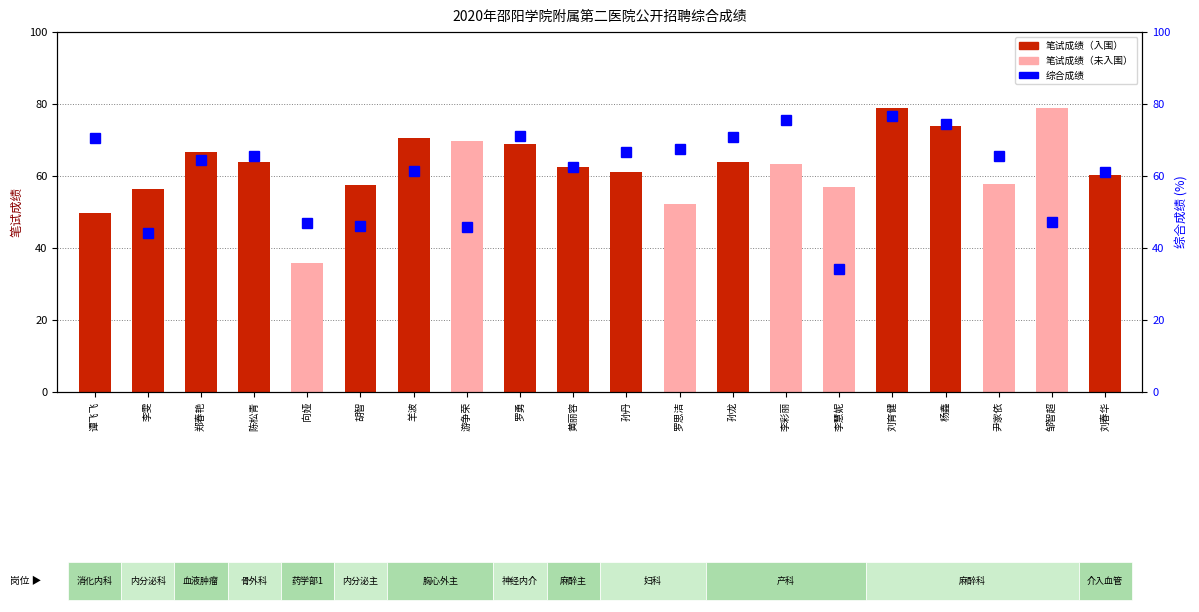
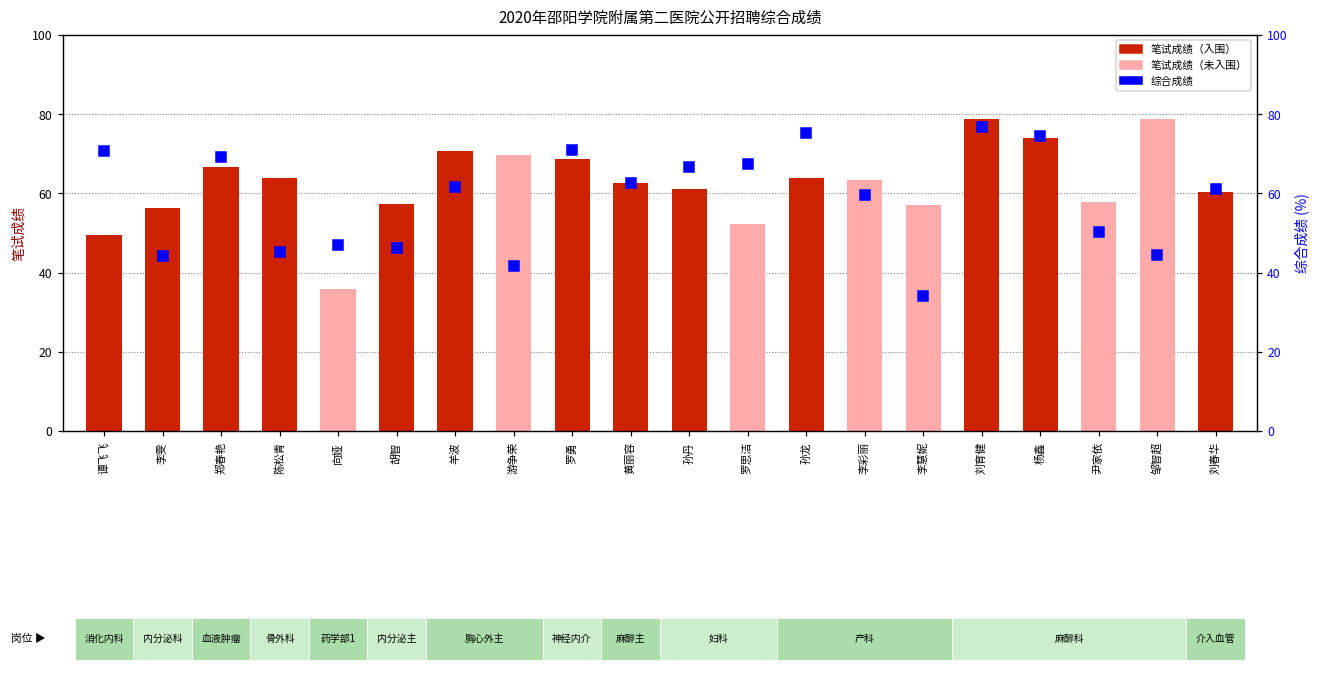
  {
    "综合成绩": {
      "谭飞飞": 71,
      "李雯": 44,
-     "郑春艳": 64,
-     "陈松青": 66,
+     "郑春艳": 69,
+     "陈松青": 45,
      "向娅": 47,
      "胡智": 46,
      "羊波": 62,
-     "游争荣": 46,
+     "游争荣": 42,
      "罗勇": 71,
      "黄丽容": 63,
      "孙丹": 67,
      "罗思洁": 67,
-     "孙龙": 71,
-     "李彩丽": 75,
+     "孙龙": 75,
+     "李彩丽": 60,
      "李慧妮": 34,
      "刘育健": 77,
      "杨鑫": 74,
-     "尹家依": 66,
-     "邹智超": 47,
+     "尹家依": 50,
+     "邹智超": 44,
      "刘春华": 61
    }
  }
